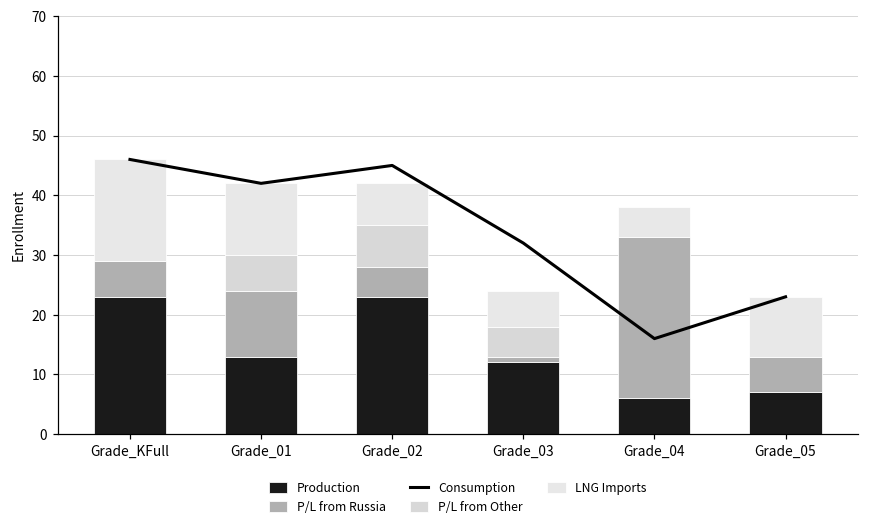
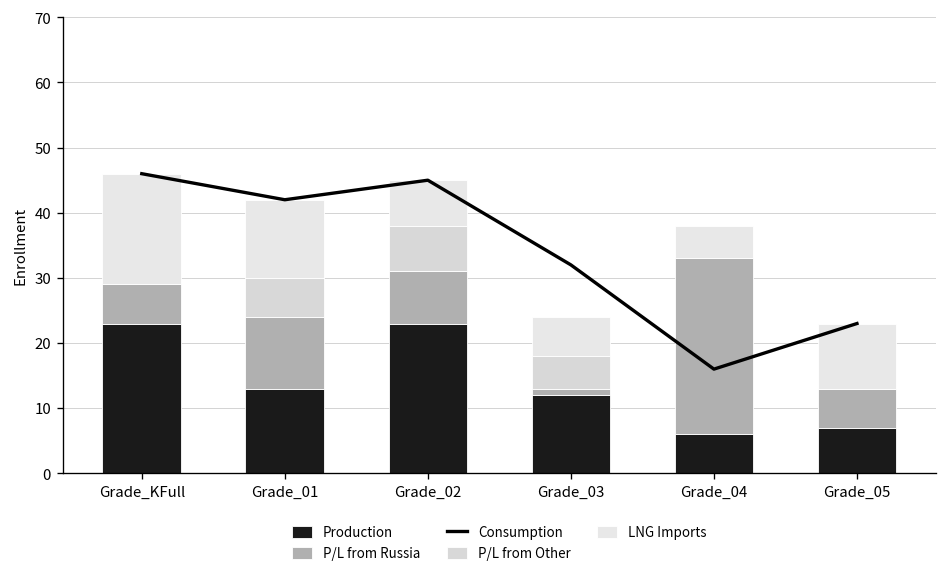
  {
    "P/L from Russia": {
      "Grade_KFull": 6,
      "Grade_01": 11,
-     "Grade_02": 5,
+     "Grade_02": 8,
      "Grade_03": 1,
      "Grade_04": 27,
      "Grade_05": 6
    }
  }
